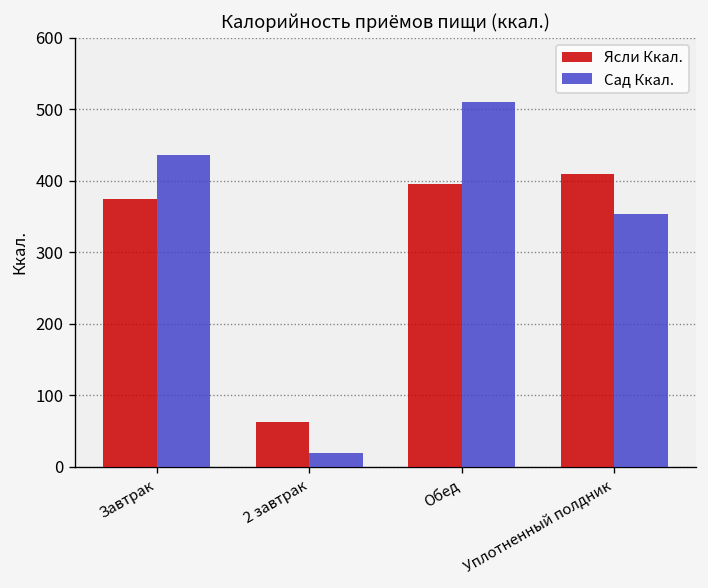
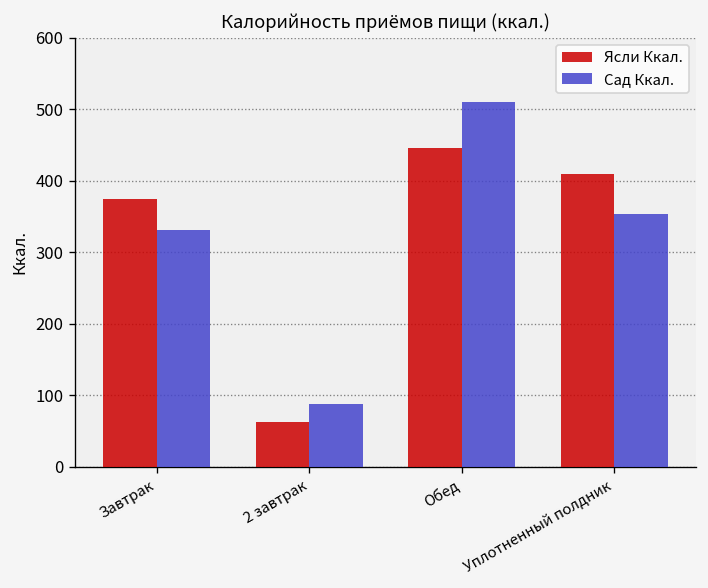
  {
    "Ясли Ккал.": {
      "Завтрак": 380,
      "2 завтрак": 60,
-     "Обед": 400,
+     "Обед": 450,
      "Уплотненный полдник": 410
    },
    "Сад Ккал.": {
-     "Завтрак": 440,
-     "2 завтрак": 20,
+     "Завтрак": 330,
+     "2 завтрак": 90,
      "Обед": 510,
      "Уплотненный полдник": 350
    }
  }
